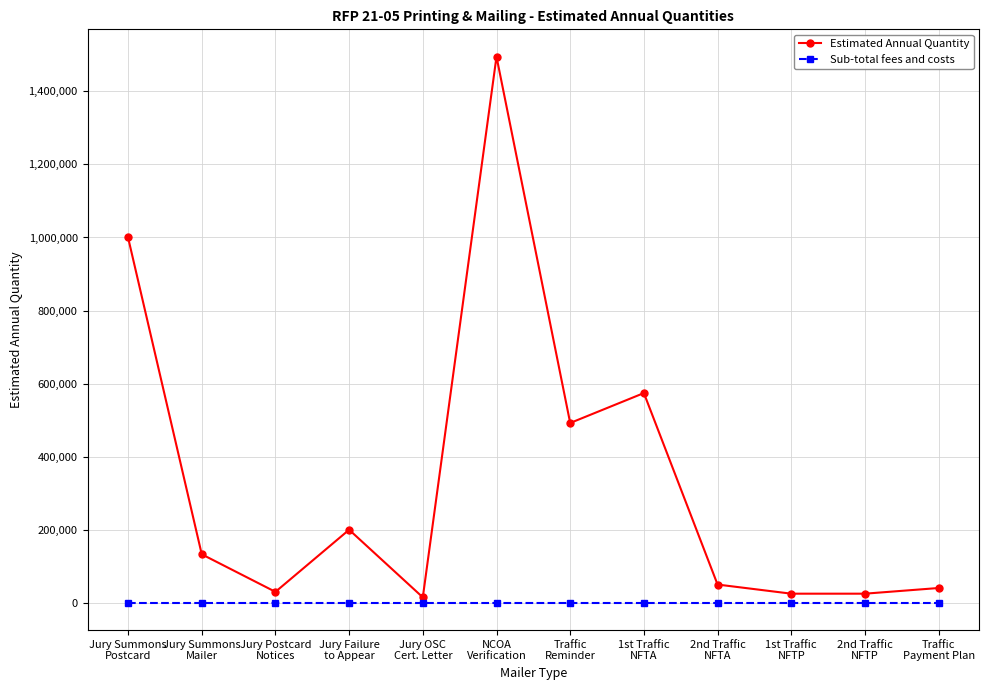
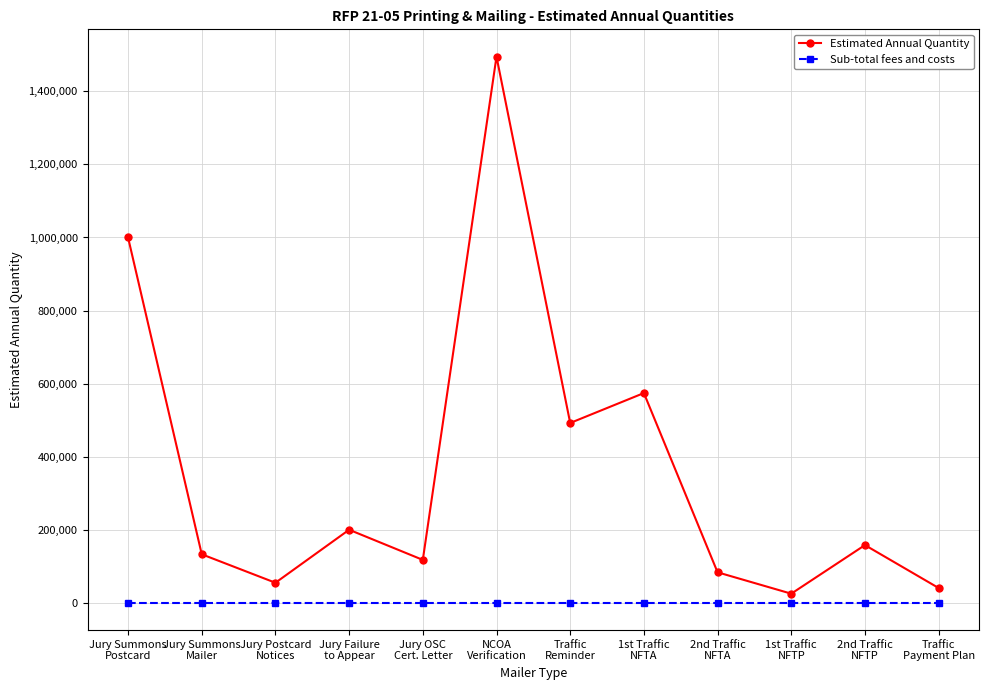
  {
    "Estimated Annual Quantity": {
      "Jury Summons Postcard": "1,000,000",
      "Jury Summons Mailer": "130,000",
-     "Jury Postcard Notices": "30,000",
+     "Jury Postcard Notices": "50,000",
      "Jury Failure to Appear": "200,000",
-     "Jury OSC Cert. Letter": "20,000",
+     "Jury OSC Cert. Letter": "120,000",
      "NCOA Verification": "1,500,000",
      "Traffic Reminder": "490,000",
      "1st Traffic NFTA": "570,000",
-     "2nd Traffic NFTA": "50,000",
+     "2nd Traffic NFTA": "80,000",
      "1st Traffic NFTP": "30,000",
-     "2nd Traffic NFTP": "30,000",
+     "2nd Traffic NFTP": "160,000",
      "Traffic Payment Plan": "40,000"
    },
    "Sub-total fees and costs": {
      "Jury Summons Postcard": "0",
      "Jury Summons Mailer": "0",
      "Jury Postcard Notices": "0",
      "Jury Failure to Appear": "0",
      "Jury OSC Cert. Letter": "0",
      "NCOA Verification": "0",
      "Traffic Reminder": "0",
      "1st Traffic NFTA": "0",
      "2nd Traffic NFTA": "0",
      "1st Traffic NFTP": "0",
      "2nd Traffic NFTP": "0",
      "Traffic Payment Plan": "0"
    }
  }
